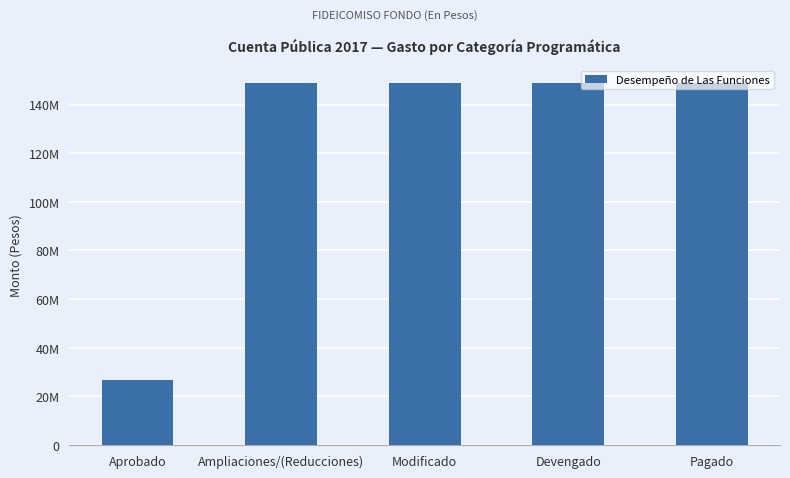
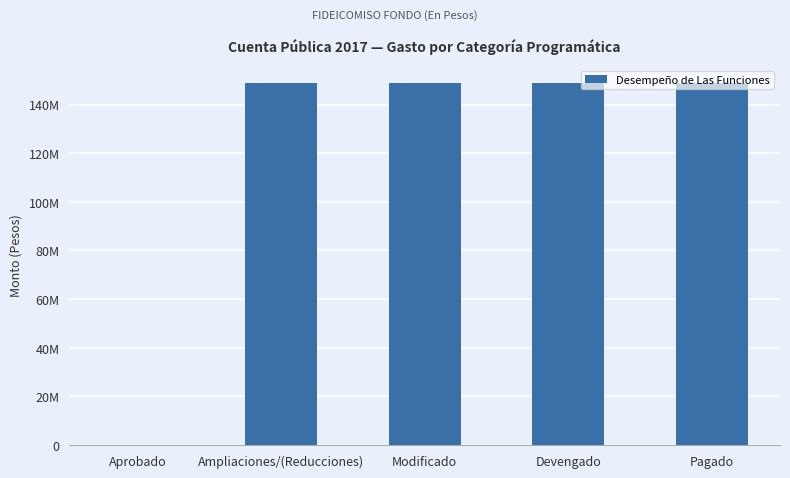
  {
-   "Aprobado": 27000000,
+   "Aprobado": 0,
    "Ampliaciones/(Reducciones)": 149000000,
    "Modificado": 149000000,
    "Devengado": 149000000
  }
